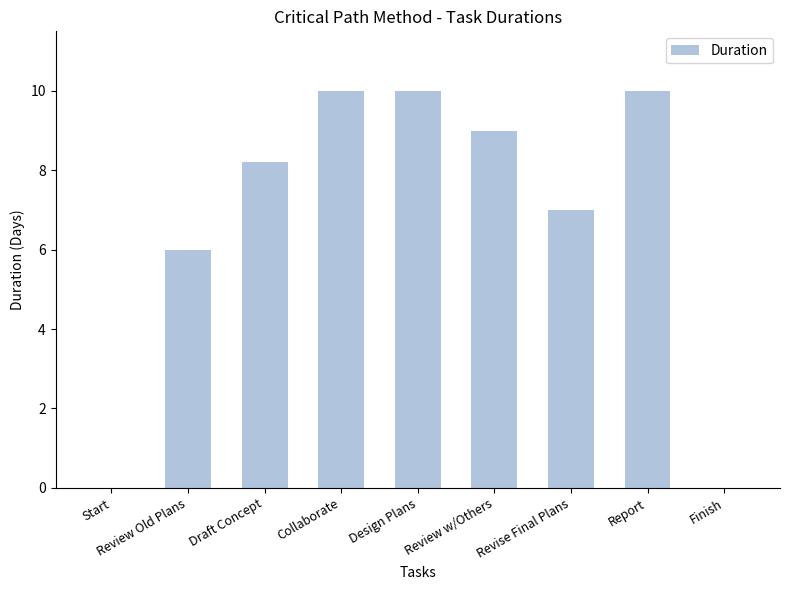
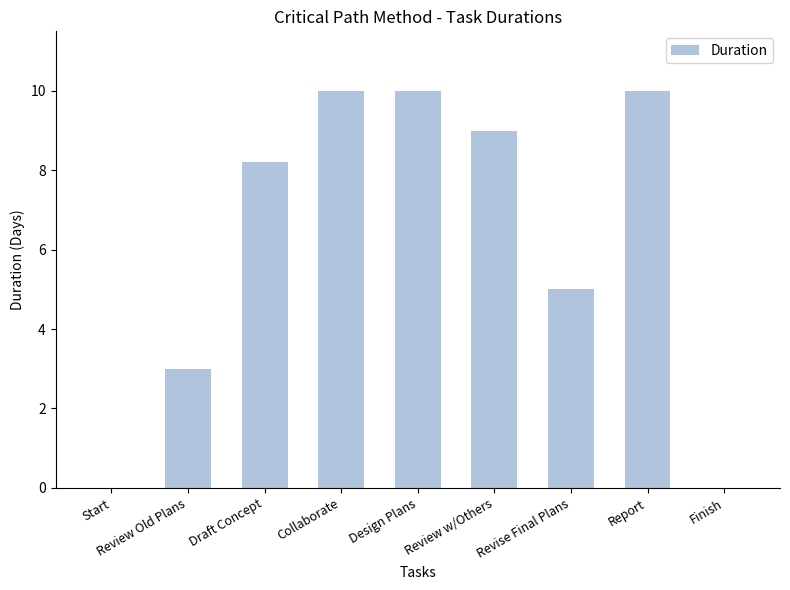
  {
    "Start": 0,
-   "Review Old Plans": 6,
+   "Review Old Plans": 3,
    "Draft Concept": 8.2,
    "Collaborate": 10,
    "Design Plans": 10,
    "Review w/Others": 9,
-   "Revise Final Plans": 7,
+   "Revise Final Plans": 5,
    "Report": 10,
    "Finish": 0
  }
